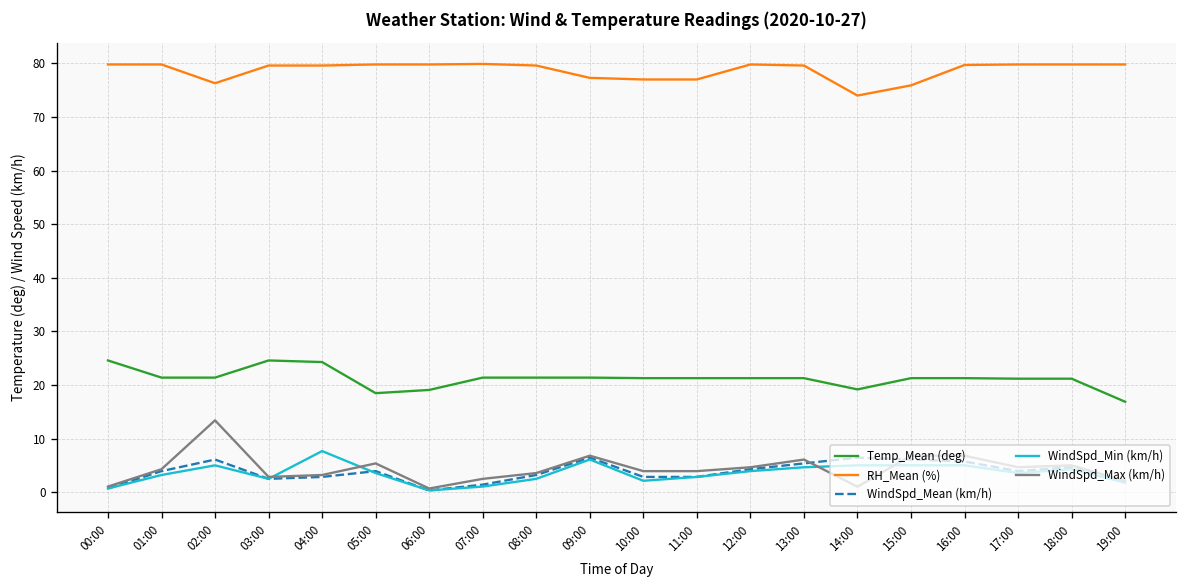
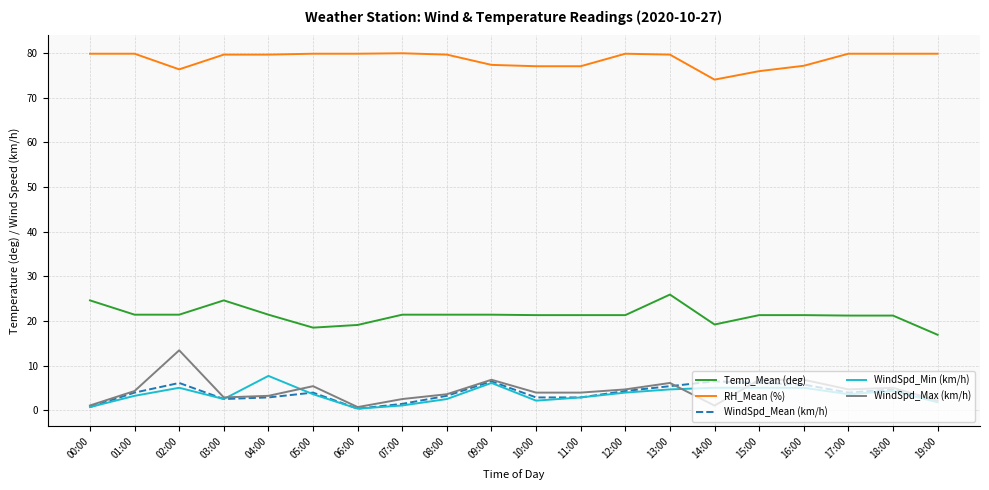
  {
    "Temp_Mean (deg)": {
      "00:00": 25,
      "01:00": 21,
      "02:00": 21,
      "03:00": 25,
-     "04:00": 24,
+     "04:00": 21,
      "05:00": 19,
      "06:00": 19,
      "07:00": 21,
      "08:00": 21,
      "09:00": 21,
      "10:00": 21,
      "11:00": 21,
      "12:00": 21,
-     "13:00": 21,
+     "13:00": 26,
      "14:00": 19,
      "15:00": 21,
      "16:00": 21,
      "17:00": 21,
      "18:00": 21,
      "19:00": 17
    },
    "RH_Mean (%)": {
      "00:00": 80,
      "01:00": 80,
      "02:00": 76,
      "03:00": 80,
      "04:00": 80,
      "05:00": 80,
      "06:00": 80,
      "07:00": 80,
      "08:00": 80,
      "09:00": 77,
      "10:00": 77,
      "11:00": 77,
      "12:00": 80,
      "13:00": 80,
      "14:00": 74,
      "15:00": 76,
-     "16:00": 80,
+     "16:00": 77,
      "17:00": 80,
      "18:00": 80,
      "19:00": 80
    },
    "WindSpd_Mean (km/h)": {
      "02:00": 6,
      "10:00": 3,
      "13:00": 5
    },
    "WindSpd_Min (km/h)": {
      "01:00": 3,
      "02:00": 5,
      "04:00": 8,
      "08:00": 3,
      "10:00": 2,
      "13:00": 5
    },
    "WindSpd_Max (km/h)": {
      "02:00": 13,
      "05:00": 5,
      "07:00": 3,
      "10:00": 4,
      "11:00": 4,
      "13:00": 6
    }
  }
